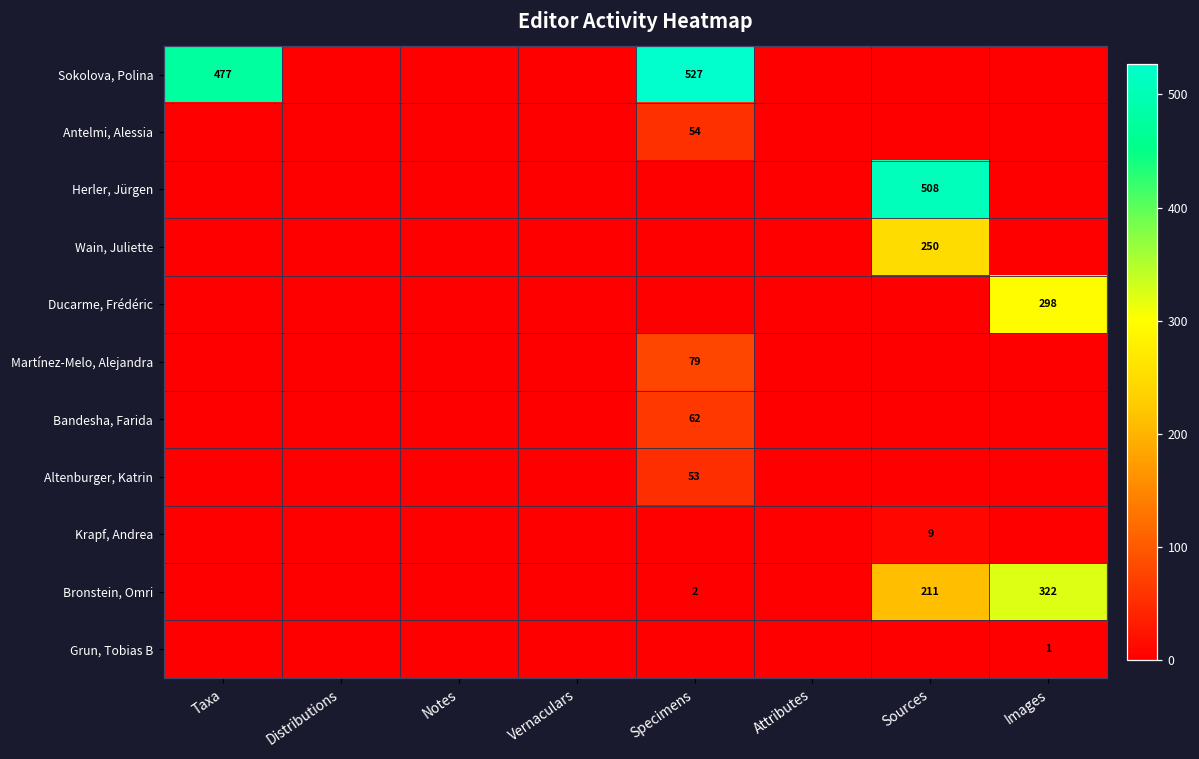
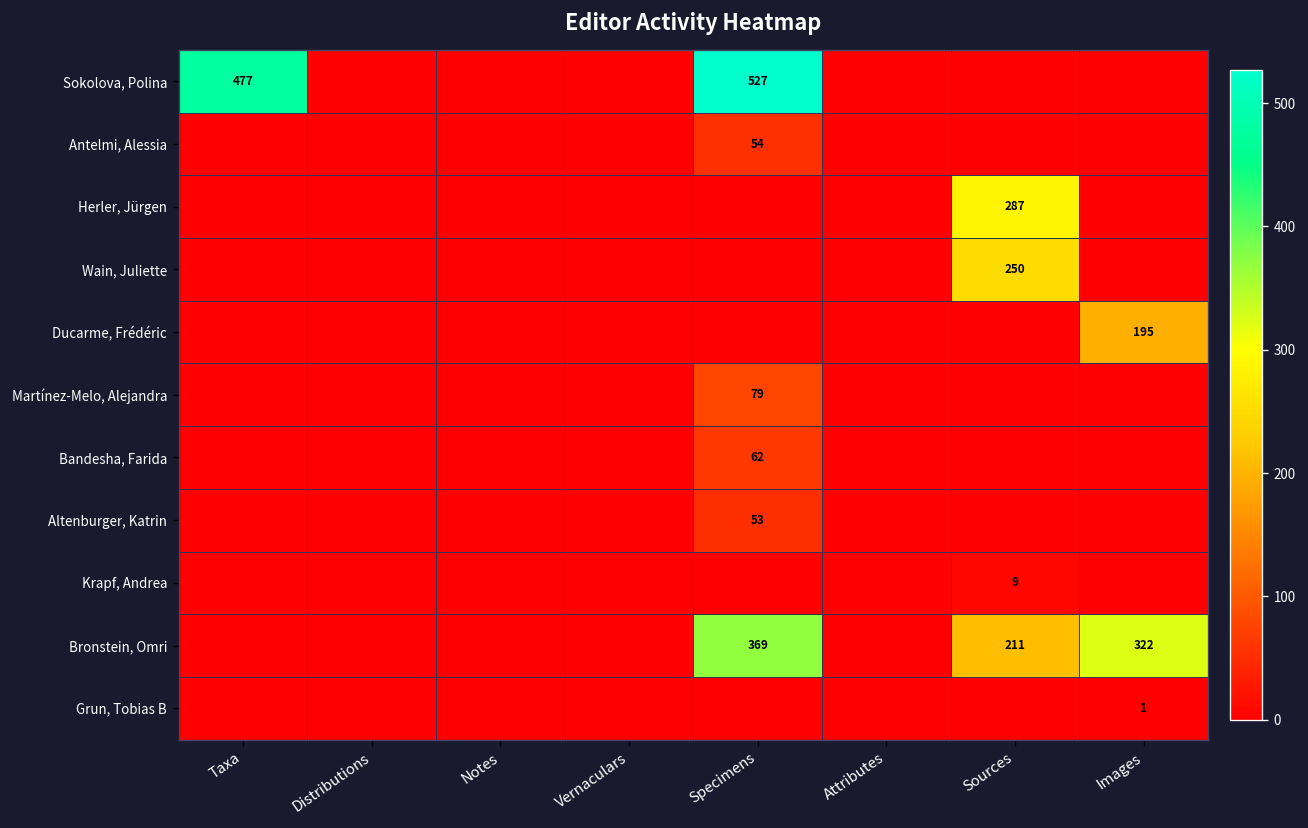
  {
    "Sokolova, Polina": {
      "Taxa": 477,
      "Specimens": 527
    },
    "Antelmi, Alessia": {
      "Specimens": 54
    },
    "Herler, Jürgen": {
-     "Sources": 508
+     "Sources": 287
    },
    "Wain, Juliette": {
      "Sources": 250
    },
    "Ducarme, Frédéric": {
-     "Images": 298
+     "Images": 195
    },
    "Martínez-Melo, Alejandra": {
      "Specimens": 79
    },
    "Bandesha, Farida": {
      "Specimens": 62
    },
    "Altenburger, Katrin": {
      "Specimens": 53
    },
    "Krapf, Andrea": {
      "Sources": 9
    },
    "Bronstein, Omri": {
-     "Specimens": 2,
+     "Specimens": 369,
      "Sources": 211,
      "Images": 322
    },
    "Grun, Tobias B": {
      "Images": 1
    }
  }
